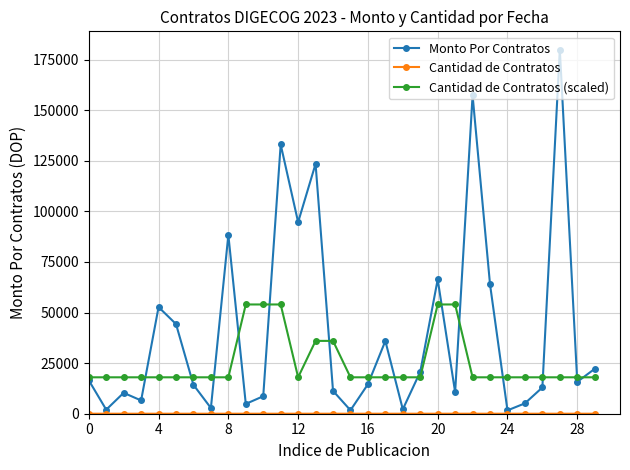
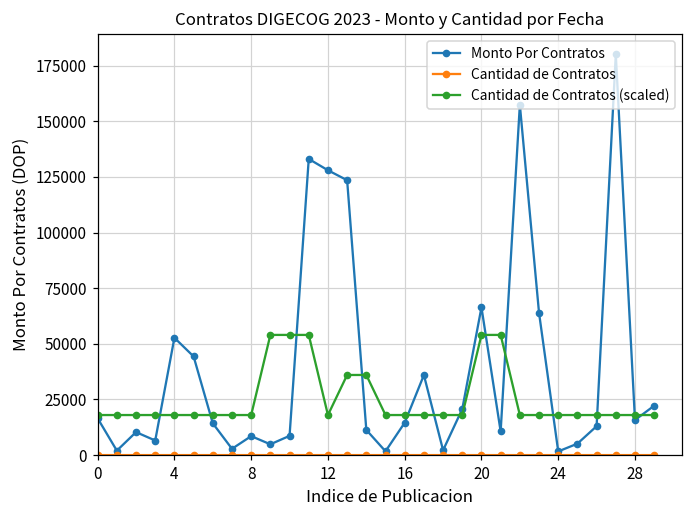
  {
    "Monto Por Contratos": {
      "0": 17000,
      "4": 53000,
-     "8": 88000,
-     "12": 95000,
+     "8": 9000,
+     "12": 128000,
      "16": 15000,
      "20": 66000,
      "24": 2000,
      "28": 16000
    },
    "Cantidad de Contratos": {
      "0": 0,
      "4": 0,
      "8": 0,
      "12": 0,
      "16": 0,
      "20": 0,
      "24": 0,
      "28": 0
    },
    "Cantidad de Contratos (scaled)": {
      "0": 18000,
      "4": 18000,
      "8": 18000,
      "12": 18000,
      "16": 18000,
      "20": 54000,
      "24": 18000,
      "28": 18000
    }
  }
